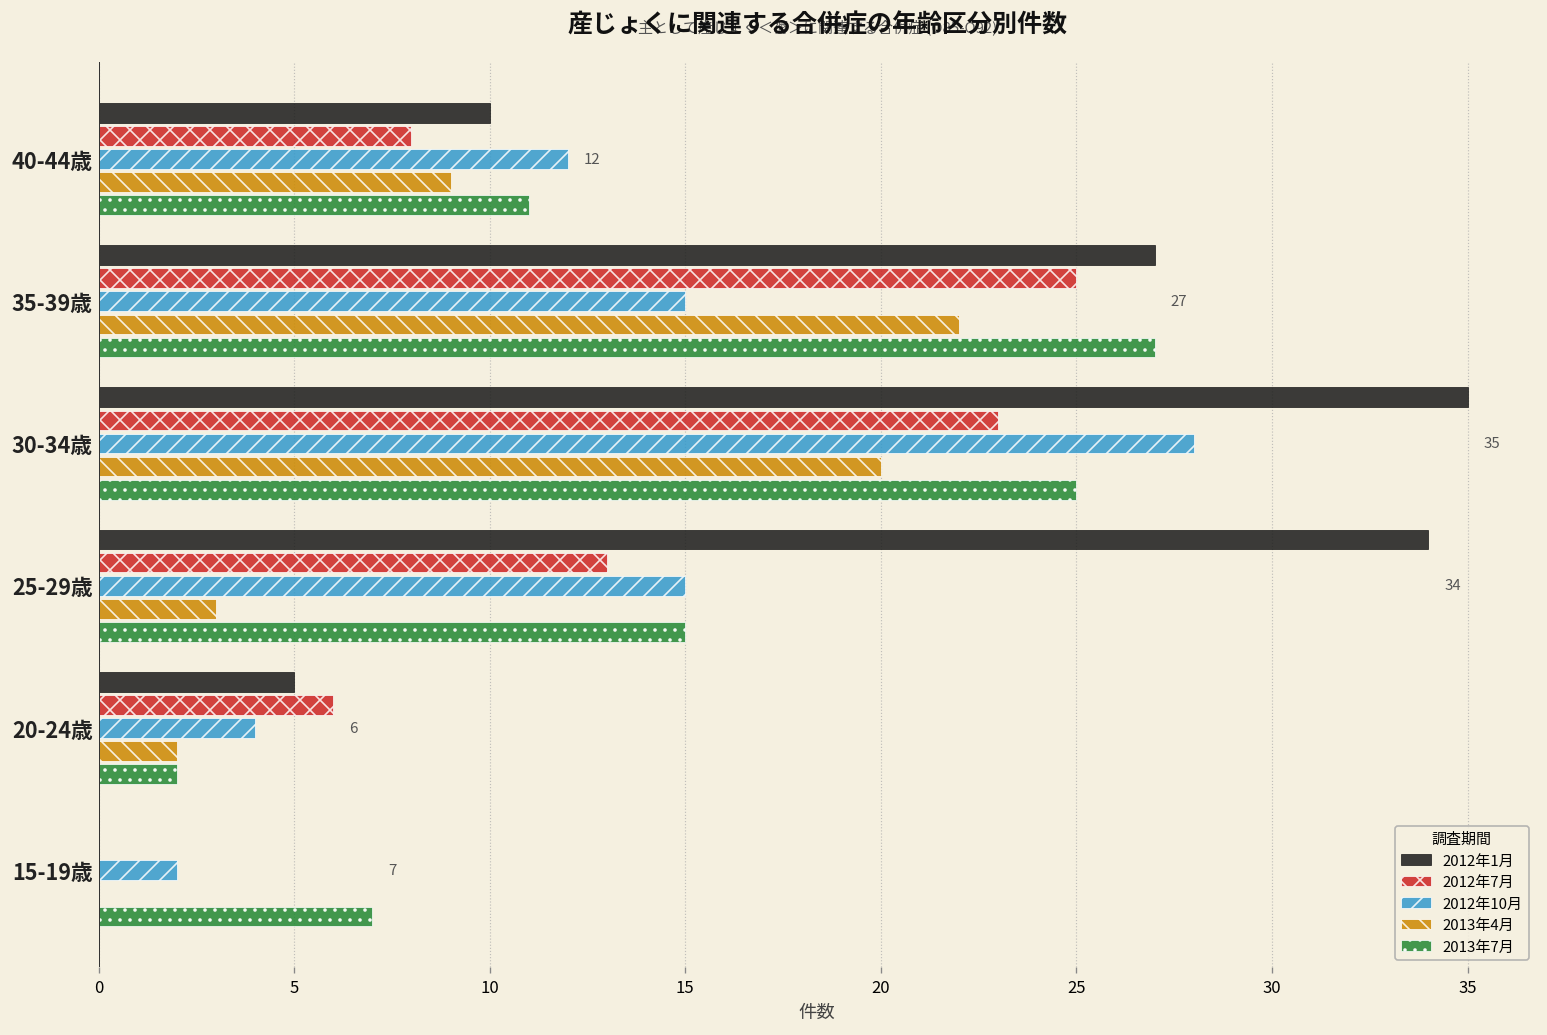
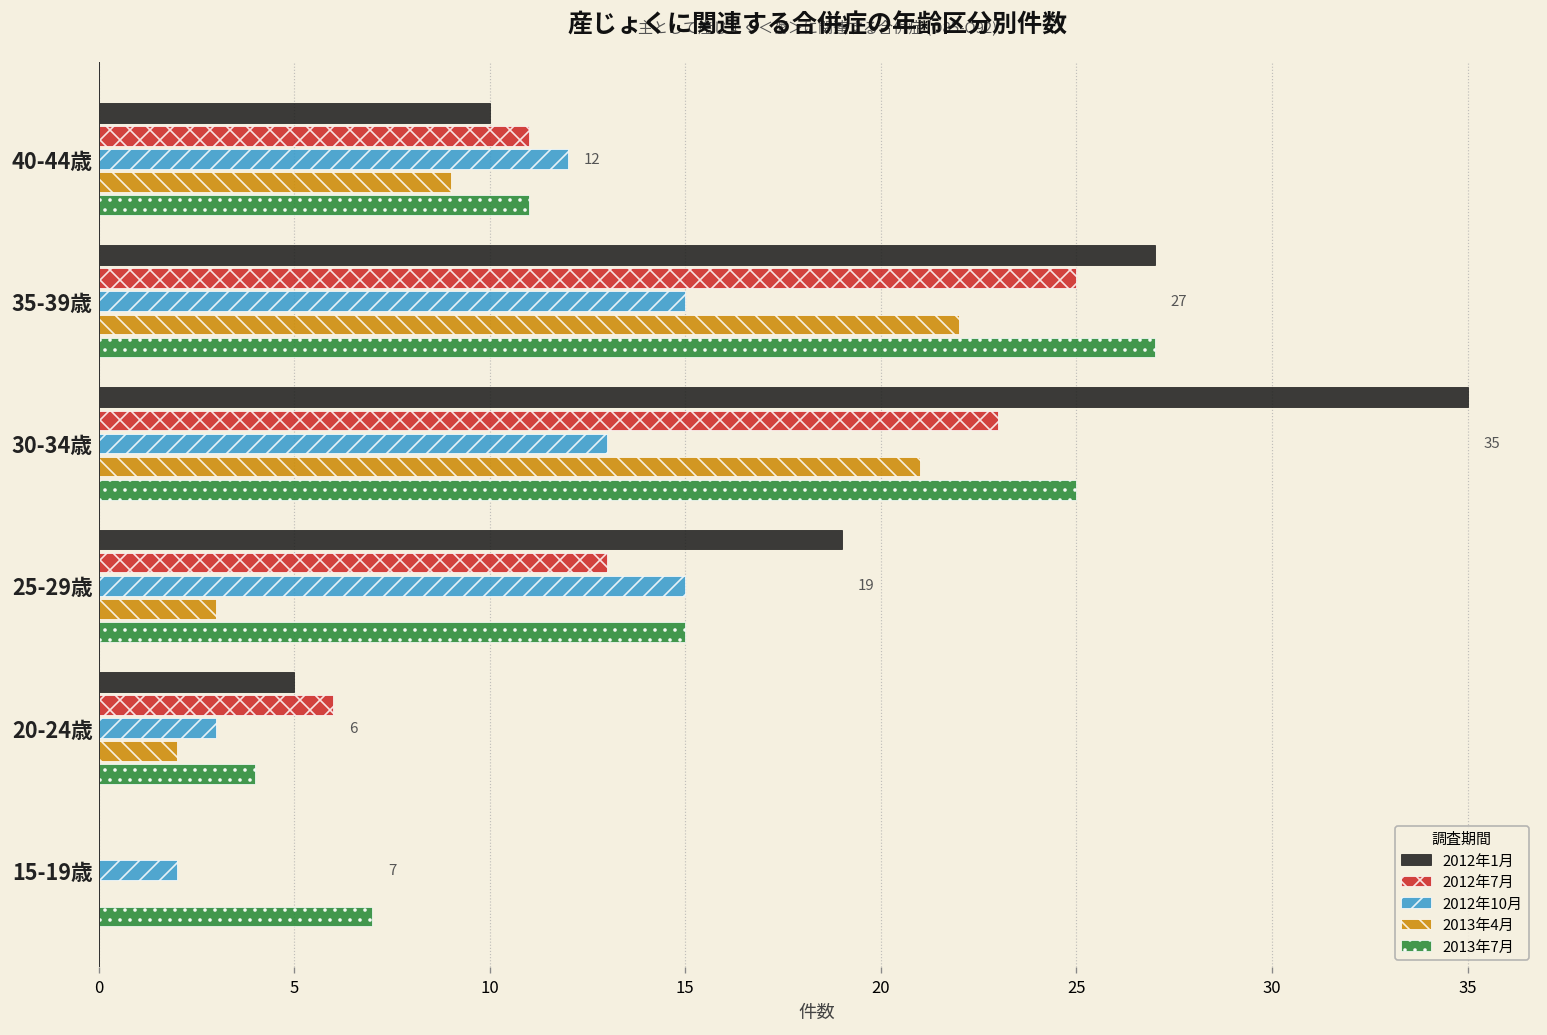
  {
    "2012年1月": {
-     "25-29歳": 34
+     "25-29歳": 19
    },
    "2012年7月": {
-     "40-44歳": 8,
+     "40-44歳": 11,
      "35-39歳": 25,
      "30-34歳": 23,
      "25-29歳": 13,
      "15-19歳": 0
    },
    "2012年10月": {
      "35-39歳": 15,
-     "30-34歳": 28,
+     "30-34歳": 13,
      "25-29歳": 15,
-     "20-24歳": 4,
+     "20-24歳": 3,
      "15-19歳": 2
    },
    "2013年4月": {
      "40-44歳": 9,
      "35-39歳": 22,
-     "30-34歳": 20,
+     "30-34歳": 21,
      "25-29歳": 3,
      "20-24歳": 2,
      "15-19歳": 0
    },
    "2013年7月": {
      "40-44歳": 11,
      "35-39歳": 27,
      "30-34歳": 25,
      "25-29歳": 15,
-     "20-24歳": 2,
+     "20-24歳": 4,
      "15-19歳": 7
    }
  }
